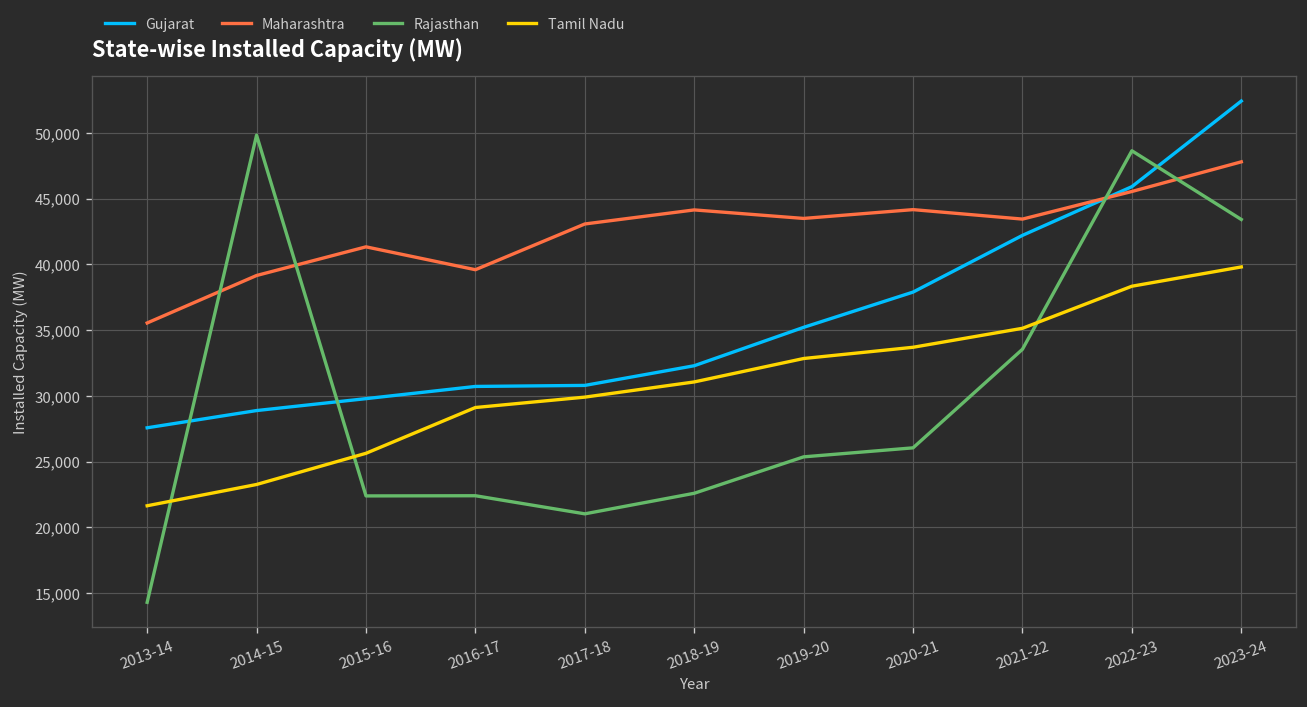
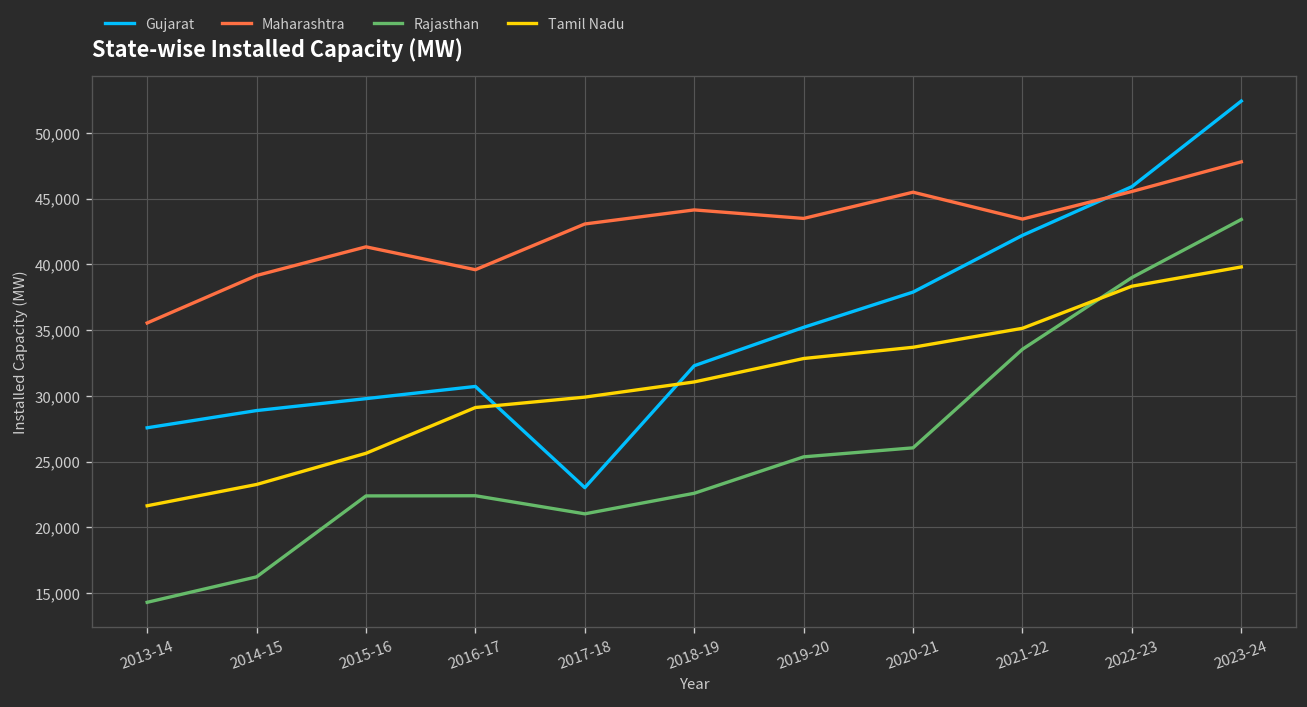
  {
    "Gujarat": {
      "2013-14": "27,600",
      "2014-15": "28,900",
      "2015-16": "29,800",
      "2016-17": "30,700",
-     "2017-18": "30,800",
+     "2017-18": "23,000",
      "2018-19": "32,300",
      "2019-20": "35,200",
      "2020-21": "37,900",
      "2021-22": "42,200",
      "2022-23": "45,900",
      "2023-24": "52,400"
    },
    "Maharashtra": {
      "2013-14": "35,500",
      "2014-15": "39,200",
      "2015-16": "41,300",
      "2016-17": "39,600",
      "2017-18": "43,100",
      "2018-19": "44,100",
      "2019-20": "43,500",
-     "2020-21": "44,200",
+     "2020-21": "45,500",
      "2021-22": "43,400",
      "2022-23": "45,500",
      "2023-24": "47,800"
    },
    "Rajasthan": {
      "2013-14": "14,300",
-     "2014-15": "49,800",
+     "2014-15": "16,200",
      "2015-16": "22,400",
      "2016-17": "22,400",
      "2017-18": "21,000",
      "2018-19": "22,600",
      "2019-20": "25,400",
      "2020-21": "26,000",
      "2021-22": "33,500",
-     "2022-23": "48,600",
+     "2022-23": "39,000",
      "2023-24": "43,400"
    },
    "Tamil Nadu": {
      "2013-14": "21,600",
      "2014-15": "23,300",
      "2015-16": "25,600",
      "2016-17": "29,100",
      "2017-18": "29,900",
      "2018-19": "31,100",
      "2019-20": "32,800",
      "2020-21": "33,700",
      "2021-22": "35,100",
      "2022-23": "38,300",
      "2023-24": "39,800"
    }
  }
